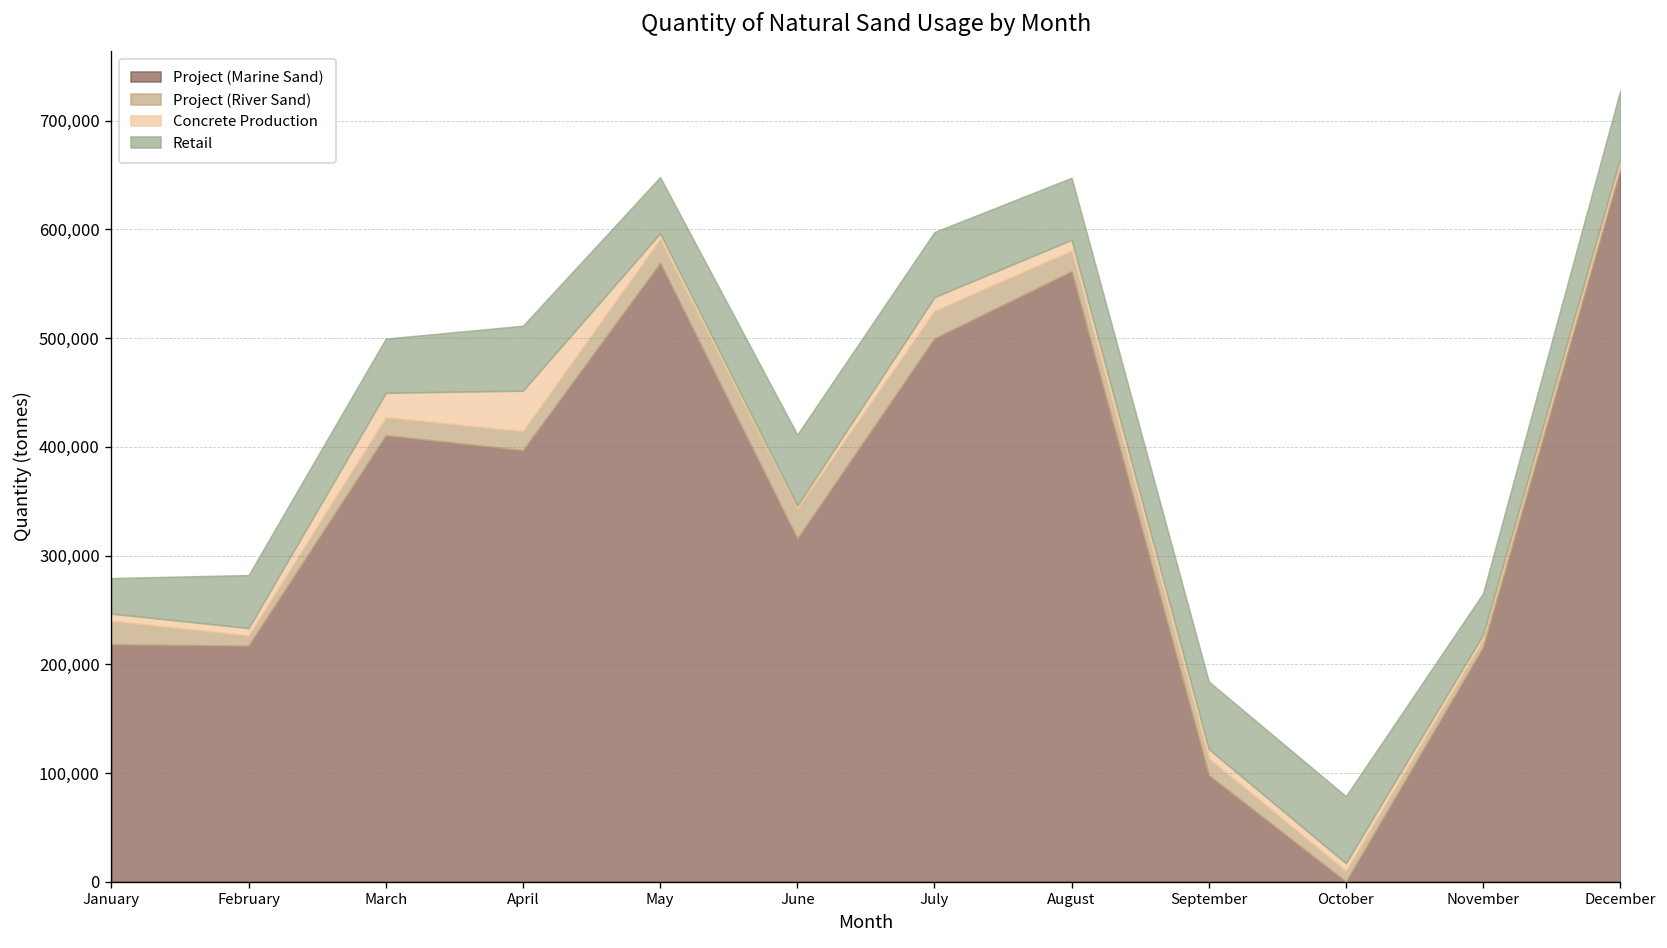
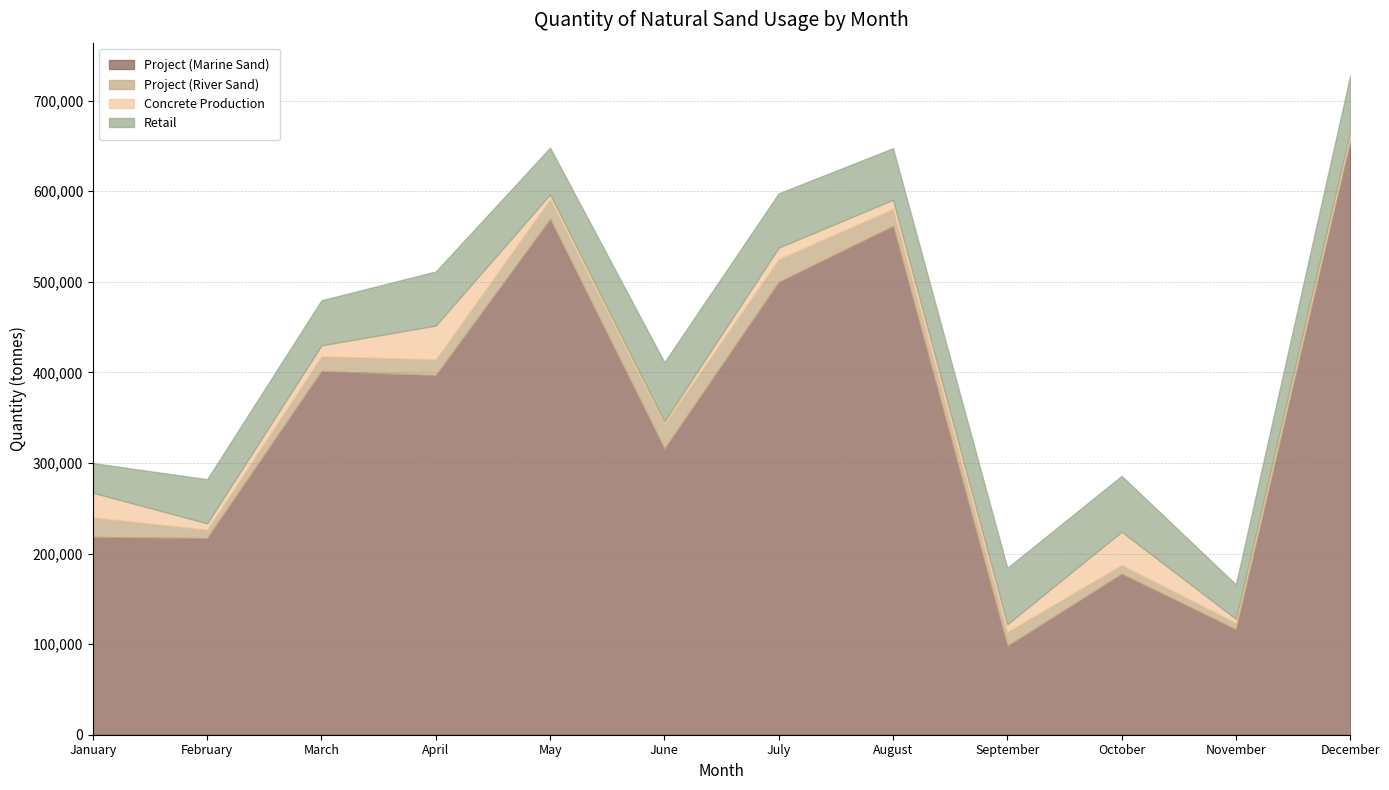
  {
    "Project (Marine Sand)": {
      "January": "220,000",
      "February": "220,000",
-     "March": "410,000",
+     "March": "400,000",
      "April": "400,000",
      "May": "570,000",
      "June": "320,000",
      "July": "500,000",
      "August": "560,000",
      "September": "100,000",
-     "October": "0",
-     "November": "220,000",
+     "October": "180,000",
+     "November": "120,000",
      "December": "660,000"
    },
    "Concrete Production": {
-     "January": "10,000",
+     "January": "30,000",
      "February": "10,000",
-     "March": "20,000",
+     "March": "10,000",
      "April": "40,000",
      "May": "10,000",
      "June": "0",
      "July": "10,000",
      "August": "10,000",
      "September": "10,000",
-     "October": "10,000",
+     "October": "40,000",
      "November": "0",
      "December": "10,000"
    }
  }
